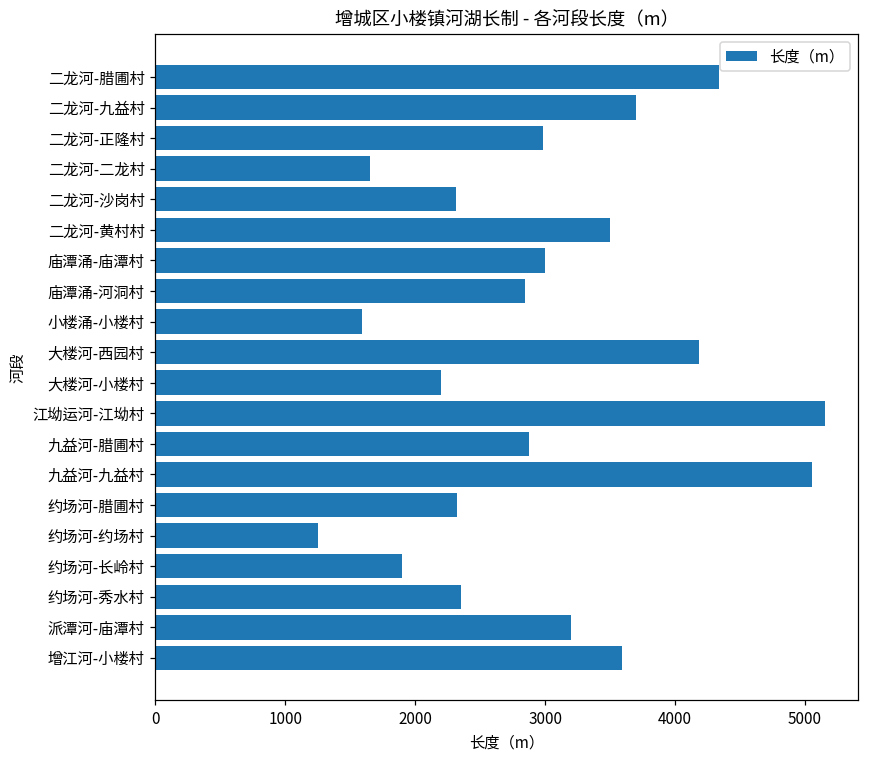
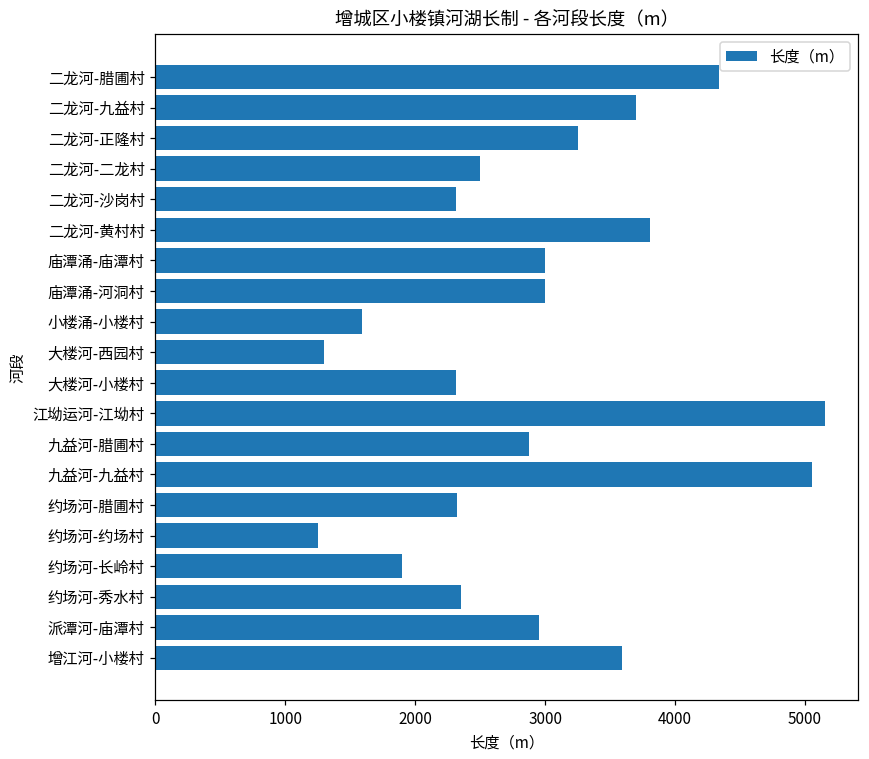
  {
    "二龙河-腊圃村": 4340,
    "二龙河-九益村": 3700,
-   "二龙河-正隆村": 2990,
-   "二龙河-二龙村": 1650,
+   "二龙河-正隆村": 3250,
+   "二龙河-二龙村": 2500,
    "二龙河-沙岗村": 2310,
-   "二龙河-黄村村": 3500,
+   "二龙河-黄村村": 3810,
    "庙潭涌-庙潭村": 3000,
-   "庙潭涌-河洞村": 2850,
+   "庙潭涌-河洞村": 3000,
    "小楼涌-小楼村": 1590,
-   "大楼河-西园村": 4180,
-   "大楼河-小楼村": 2200,
+   "大楼河-西园村": 1300,
+   "大楼河-小楼村": 2310,
    "江坳运河-江坳村": 5150,
    "九益河-腊圃村": 2880,
    "九益河-九益村": 5060,
    "约场河-腊圃村": 2320,
    "约场河-约场村": 1250,
    "约场河-长岭村": 1900,
    "约场河-秀水村": 2350,
-   "派潭河-庙潭村": 3200,
+   "派潭河-庙潭村": 2950,
    "增江河-小楼村": 3590
  }
